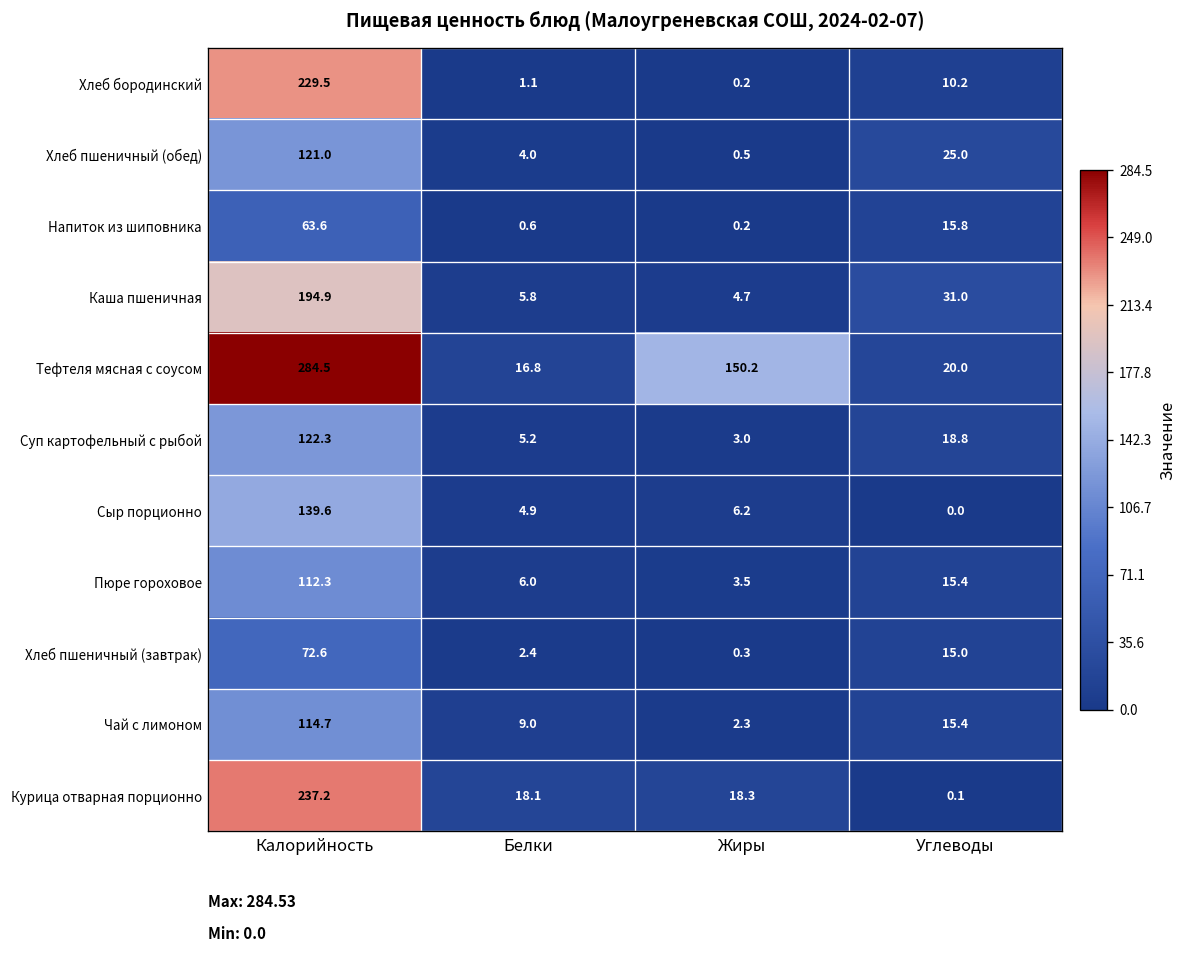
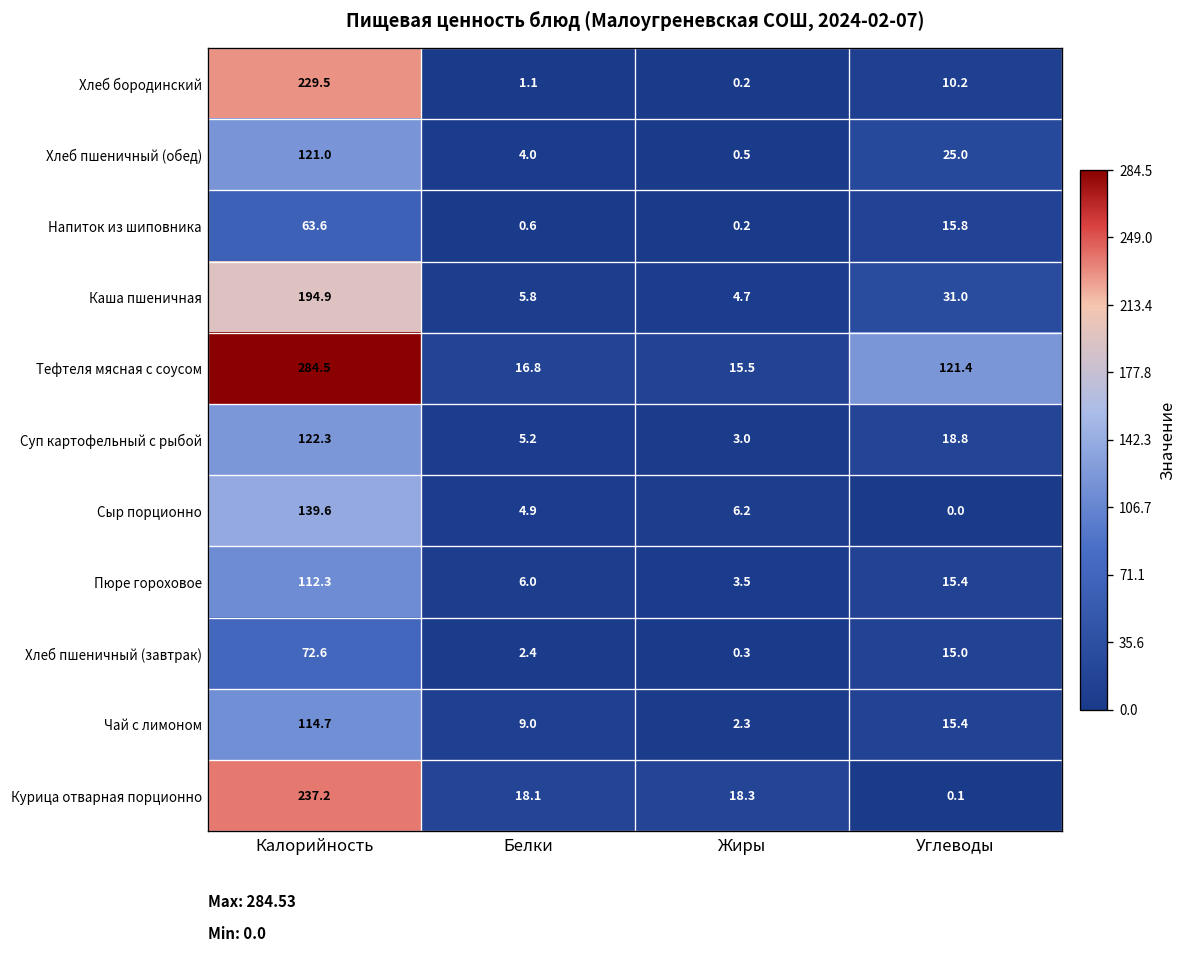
  {
    "Хлеб бородинский": {
      "Калорийность": 229.5,
      "Белки": 1.1,
      "Жиры": 0.2,
      "Углеводы": 10.2
    },
    "Хлеб пшеничный (обед)": {
      "Калорийность": 121.0,
      "Белки": 4.0,
      "Жиры": 0.5,
      "Углеводы": 25.0
    },
    "Напиток из шиповника": {
      "Калорийность": 63.6,
      "Белки": 0.6,
      "Жиры": 0.2,
      "Углеводы": 15.8
    },
    "Каша пшеничная": {
      "Калорийность": 194.9,
      "Белки": 5.8,
      "Жиры": 4.7,
      "Углеводы": 31.0
    },
    "Тефтеля мясная с соусом": {
      "Калорийность": 284.5,
      "Белки": 16.8,
-     "Жиры": 150.2,
-     "Углеводы": 20.0
+     "Жиры": 15.5,
+     "Углеводы": 121.4
    },
    "Суп картофельный с рыбой": {
      "Калорийность": 122.3,
      "Белки": 5.2,
      "Жиры": 3.0,
      "Углеводы": 18.8
    },
    "Сыр порционно": {
      "Калорийность": 139.6,
      "Белки": 4.9,
      "Жиры": 6.2,
      "Углеводы": 0.0
    },
    "Пюре гороховое": {
      "Калорийность": 112.3,
      "Белки": 6.0,
      "Жиры": 3.5,
      "Углеводы": 15.4
    },
    "Хлеб пшеничный (завтрак)": {
      "Калорийность": 72.6,
      "Белки": 2.4,
      "Жиры": 0.3,
      "Углеводы": 15.0
    },
    "Чай с лимоном": {
      "Калорийность": 114.7,
      "Белки": 9.0,
      "Жиры": 2.3,
      "Углеводы": 15.4
    },
    "Курица отварная порционно": {
      "Калорийность": 237.2,
      "Белки": 18.1,
      "Жиры": 18.3,
      "Углеводы": 0.1
    }
  }
